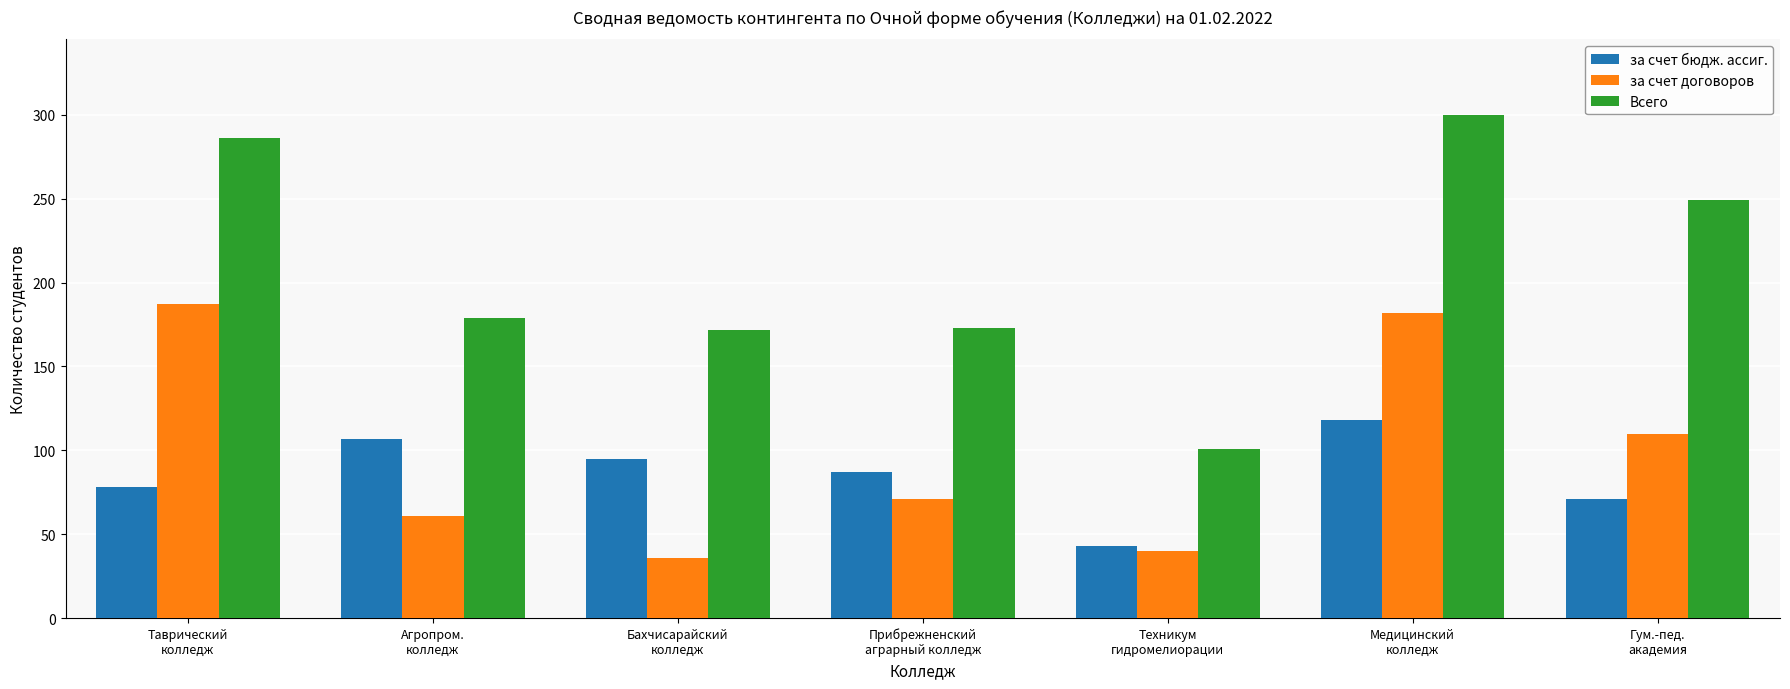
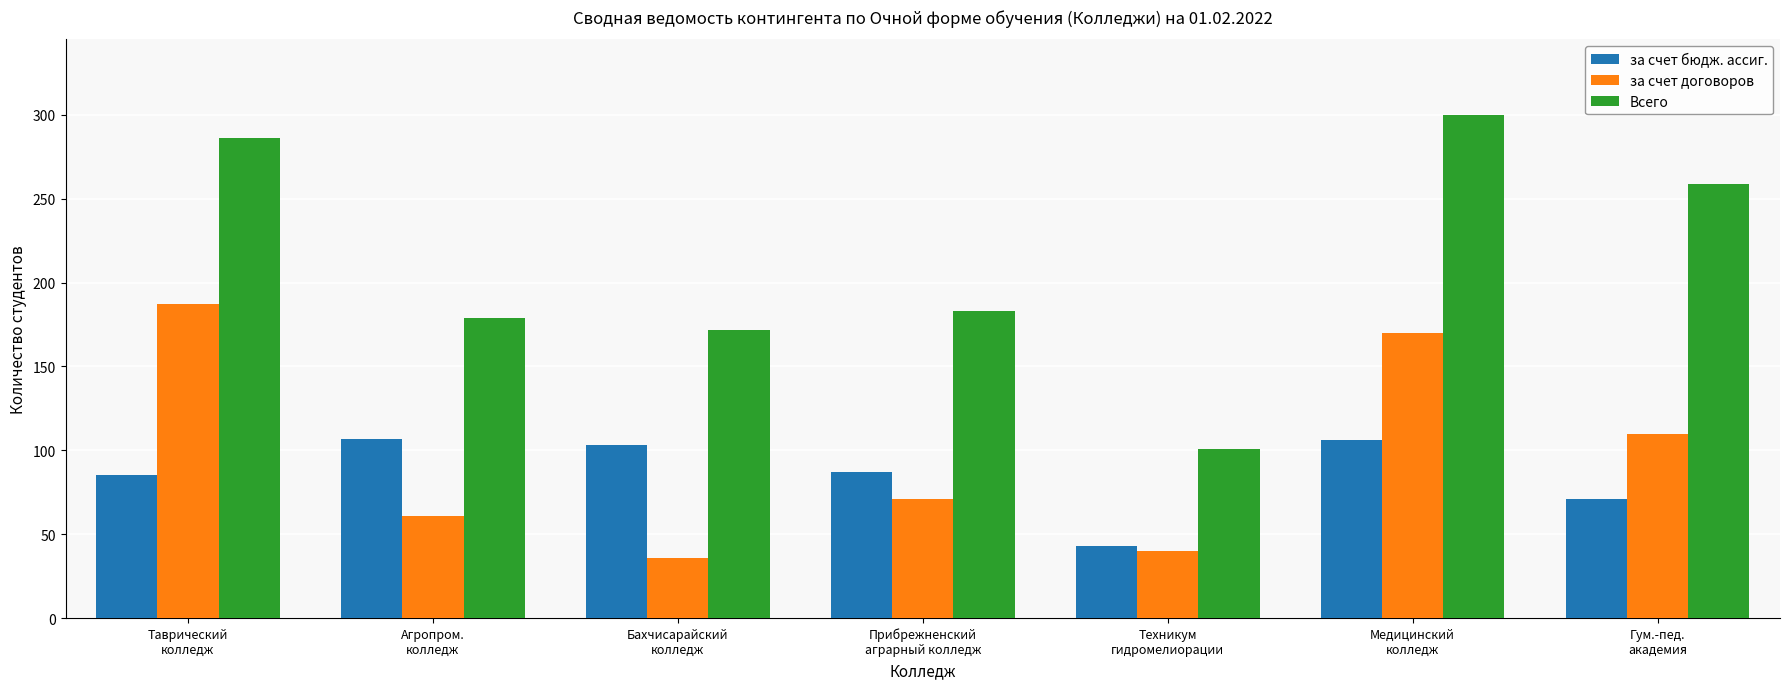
  {
    "за счет бюдж. ассиг.": {
-     "Таврический колледж": 78,
+     "Таврический колледж": 85,
      "Агропром. колледж": 107,
-     "Бахчисарайский колледж": 95,
+     "Бахчисарайский колледж": 103,
      "Прибрежненский аграрный колледж": 87,
      "Техникум гидромелиорации": 43,
-     "Медицинский колледж": 118,
+     "Медицинский колледж": 106,
      "Гум.-пед. академия": 71
    },
    "за счет договоров": {
      "Таврический колледж": 187,
      "Агропром. колледж": 61,
      "Бахчисарайский колледж": 36,
      "Прибрежненский аграрный колледж": 71,
      "Техникум гидромелиорации": 40,
-     "Медицинский колледж": 182,
+     "Медицинский колледж": 170,
      "Гум.-пед. академия": 110
    },
    "Всего": {
      "Таврический колледж": 286,
      "Агропром. колледж": 179,
      "Бахчисарайский колледж": 172,
-     "Прибрежненский аграрный колледж": 173,
+     "Прибрежненский аграрный колледж": 183,
      "Техникум гидромелиорации": 101,
      "Медицинский колледж": 300,
-     "Гум.-пед. академия": 249
+     "Гум.-пед. академия": 259
    }
  }
